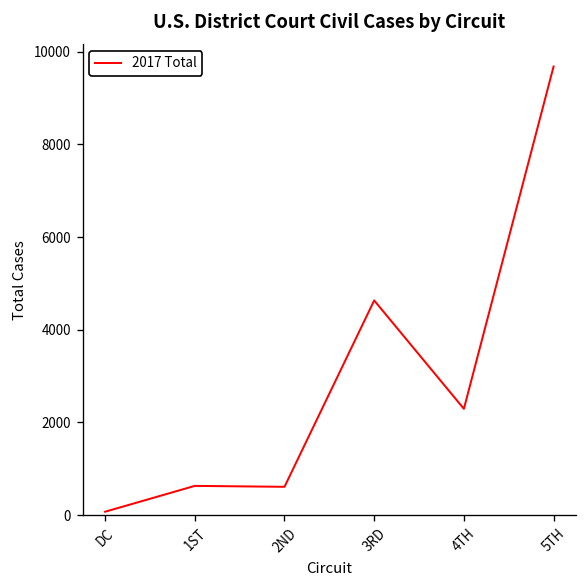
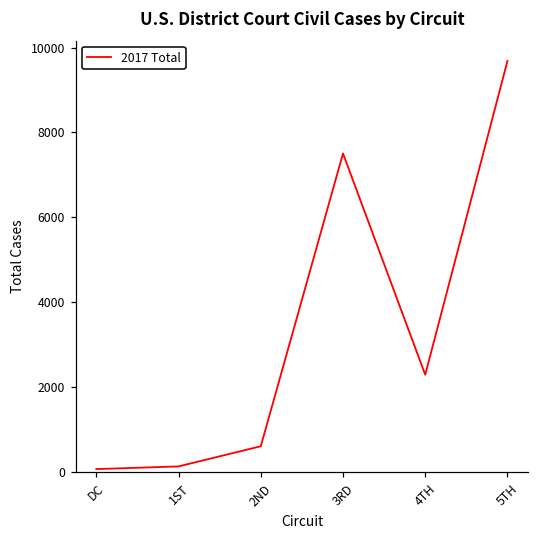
  {
    "DC": 100,
-   "1ST": 600,
+   "1ST": 100,
    "2ND": 600,
-   "3RD": 4600,
+   "3RD": 7500,
    "4TH": 2300,
    "5TH": 9700
  }
